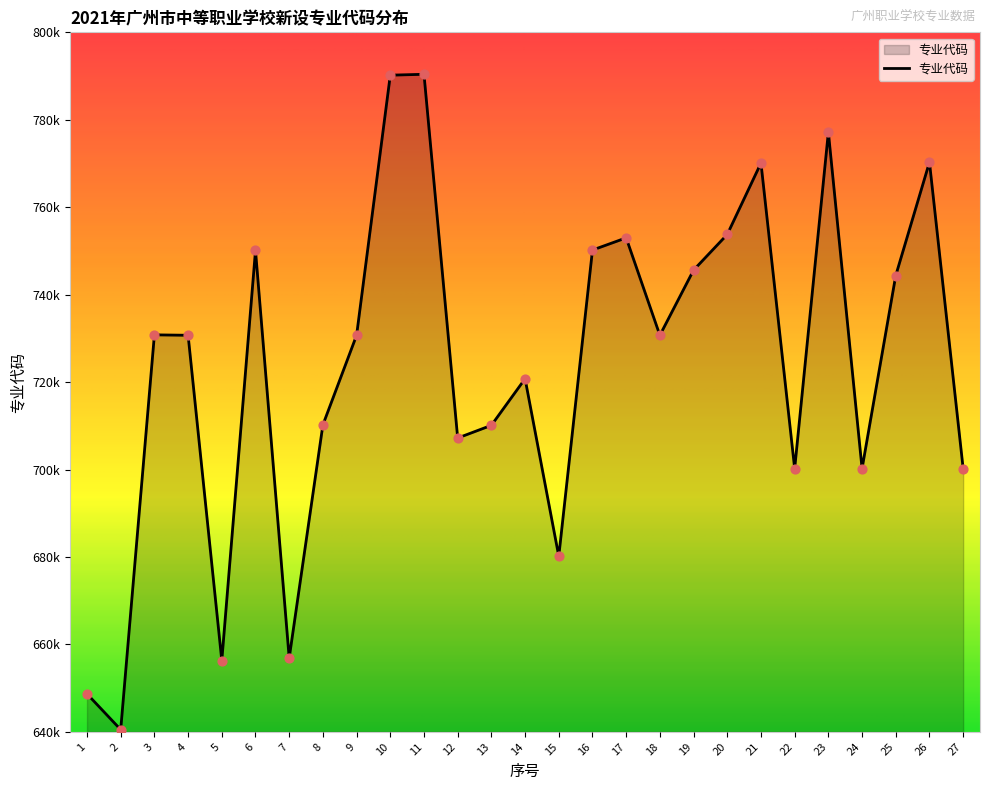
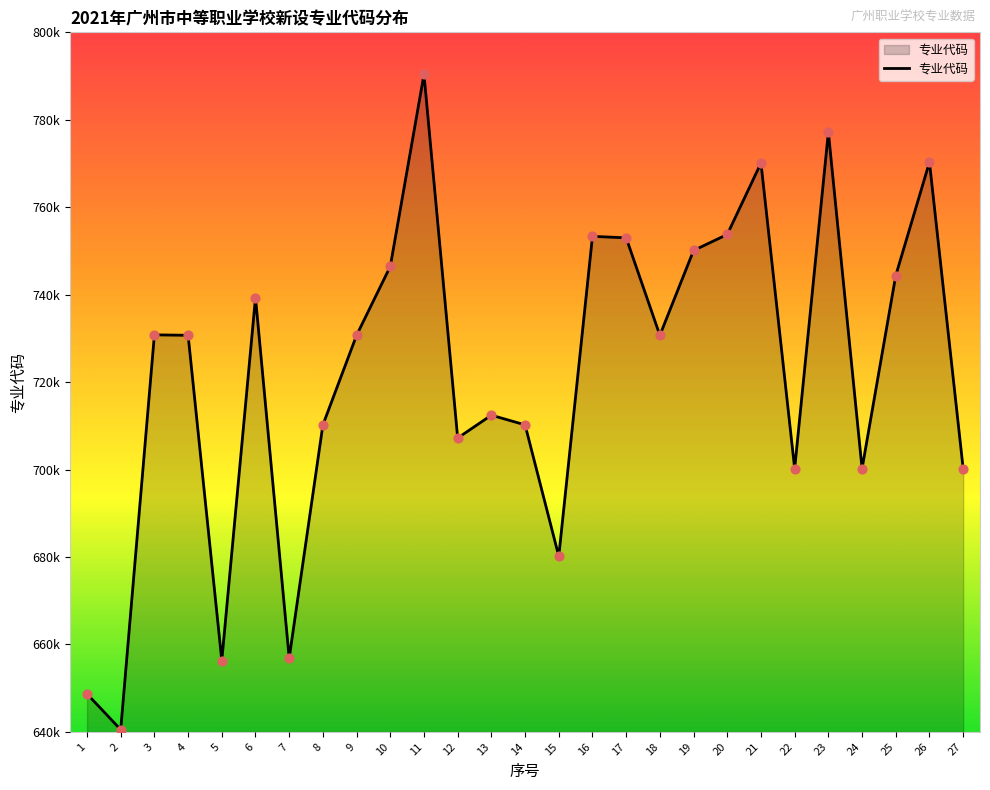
  {
    "1": 649000,
    "2": 641000,
    "3": 731000,
    "4": 731000,
    "5": 656000,
-   "6": 750000,
+   "6": 739000,
    "7": 657000,
    "8": 710000,
    "9": 731000,
-   "10": 790000,
+   "10": 746000,
    "11": 790000,
    "12": 707000,
-   "13": 710000,
-   "14": 721000,
+   "13": 712000,
+   "14": 710000,
    "15": 680000,
-   "16": 750000,
+   "16": 753000,
    "17": 753000,
    "18": 731000,
-   "19": 746000,
+   "19": 750000,
    "20": 754000,
    "21": 770000,
    "22": 700000,
    "23": 777000,
    "24": 700000,
    "25": 744000,
    "26": 770000,
    "27": 700000
  }
